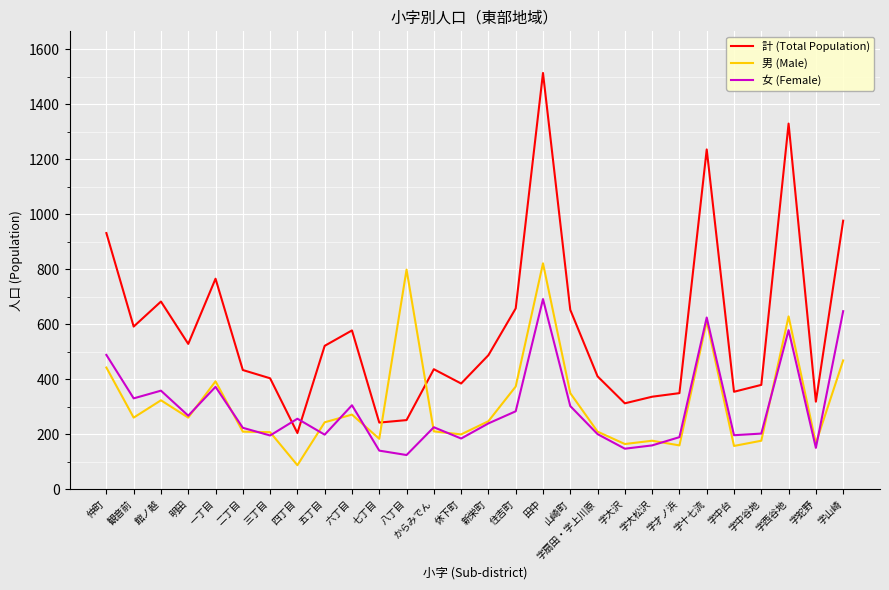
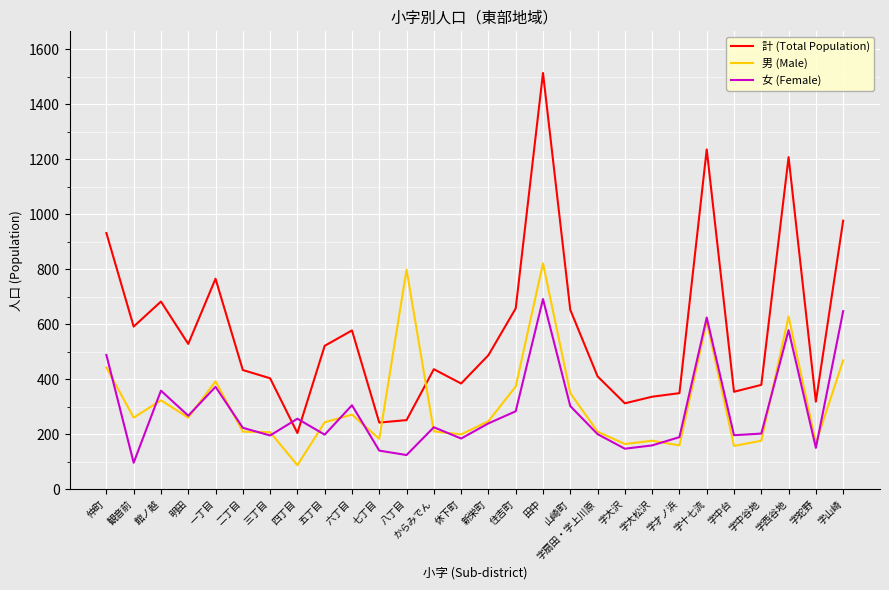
  {
    "計 (Total Population)": {
      "仲町": 930,
      "観音前": 590,
      "館ノ越": 680,
      "明田": 530,
      "一丁目": 770,
      "二丁目": 430,
      "三丁目": 400,
      "四丁目": 210,
      "五丁目": 520,
      "六丁目": 580,
      "七丁目": 240,
      "八丁目": 250,
      "からみでん": 440,
      "休下町": 390,
      "新栄町": 490,
      "住吉町": 660,
      "田中": 1510,
      "山崎町": 650,
      "字扇田・字上川原": 410,
      "字大沢": 310,
      "字大松沢": 340,
      "字才ノ浜": 350,
      "字十七流": 1240,
      "字中台": 360,
      "字中谷地": 380,
-     "字西谷地": 1330,
+     "字西谷地": 1210,
      "字蛇野": 320,
      "字山崎": 980
    },
    "男 (Male)": {
      "仲町": 440,
      "観音前": 260,
      "館ノ越": 320,
      "一丁目": 390,
      "二丁目": 210,
      "三丁目": 210,
      "四丁目": 90,
      "五丁目": 240,
      "六丁目": 270,
      "七丁目": 180,
      "八丁目": 800,
      "からみでん": 210,
      "休下町": 200,
      "住吉町": 370,
      "田中": 820,
      "山崎町": 350,
      "字大沢": 170,
      "字大松沢": 180,
      "字才ノ浜": 160,
      "字十七流": 610,
      "字中台": 160,
      "字中谷地": 180,
      "字西谷地": 630,
      "字蛇野": 170,
      "字山崎": 470
    },
    "女 (Female)": {
      "仲町": 490,
-     "観音前": 330,
+     "観音前": 100,
      "館ノ越": 360,
      "一丁目": 370,
      "二丁目": 220,
      "三丁目": 200,
      "四丁目": 260,
      "五丁目": 200,
      "六丁目": 310,
      "七丁目": 140,
      "八丁目": 130,
      "からみでん": 230,
      "休下町": 190,
      "住吉町": 280,
      "田中": 690,
      "山崎町": 300,
      "字大沢": 150,
      "字大松沢": 160,
      "字才ノ浜": 190,
      "字十七流": 630,
      "字中台": 200,
      "字中谷地": 200,
      "字西谷地": 580,
      "字蛇野": 150,
      "字山崎": 650
    }
  }
